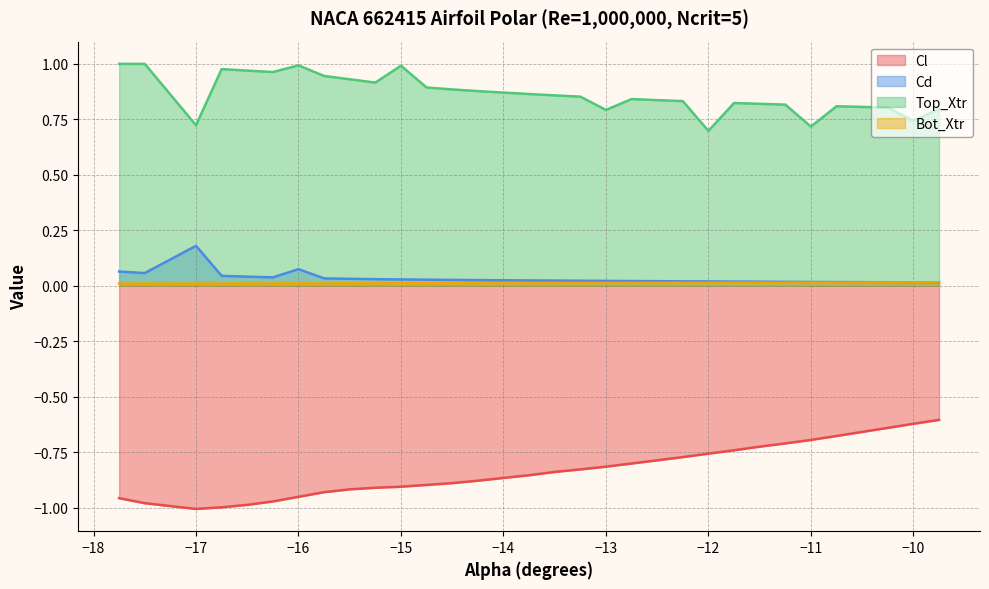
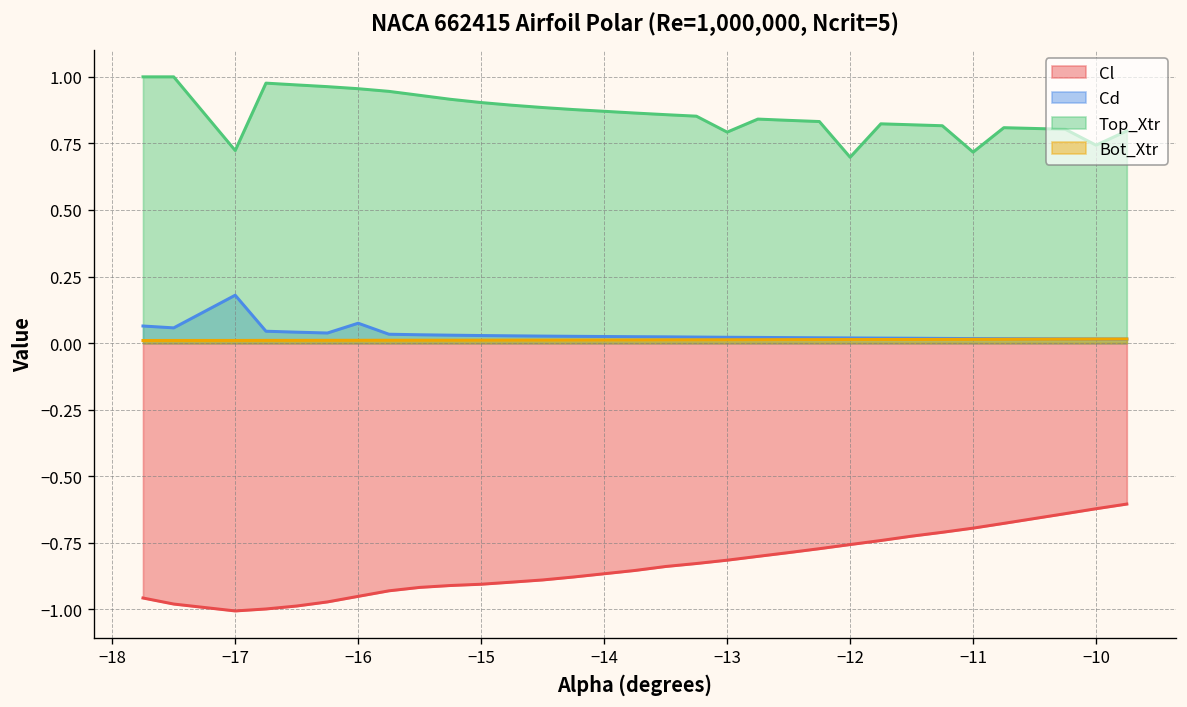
  {
    "Cd": {
      "−17": 0.18,
      "−16": 0.07,
      "−15": 0.03
    },
    "Top_Xtr": {
      "−17": 0.72,
-     "−16": 0.99,
-     "−15": 0.99,
+     "−16": 0.96,
+     "−15": 0.90,
      "−13": 0.79,
      "−12": 0.70,
      "−11": 0.72
    }
  }
